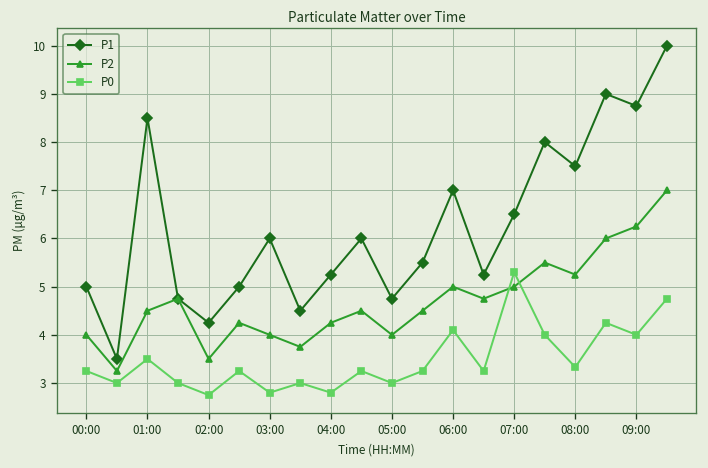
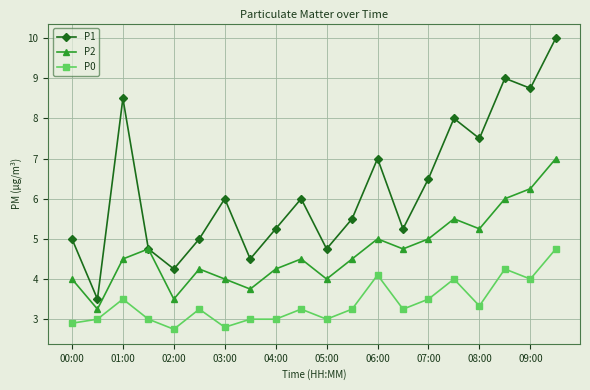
  {
    "P0": {
-     "00:00": 3.3,
+     "00:00": 2.9,
      "01:00": 3.5,
      "02:00": 2.8,
      "03:00": 2.8,
-     "04:00": 2.8,
+     "04:00": 3.0,
      "05:00": 3.0,
      "06:00": 4.1,
-     "07:00": 5.3,
+     "07:00": 3.5,
      "08:00": 3.3,
      "09:00": 4.0
    }
  }
